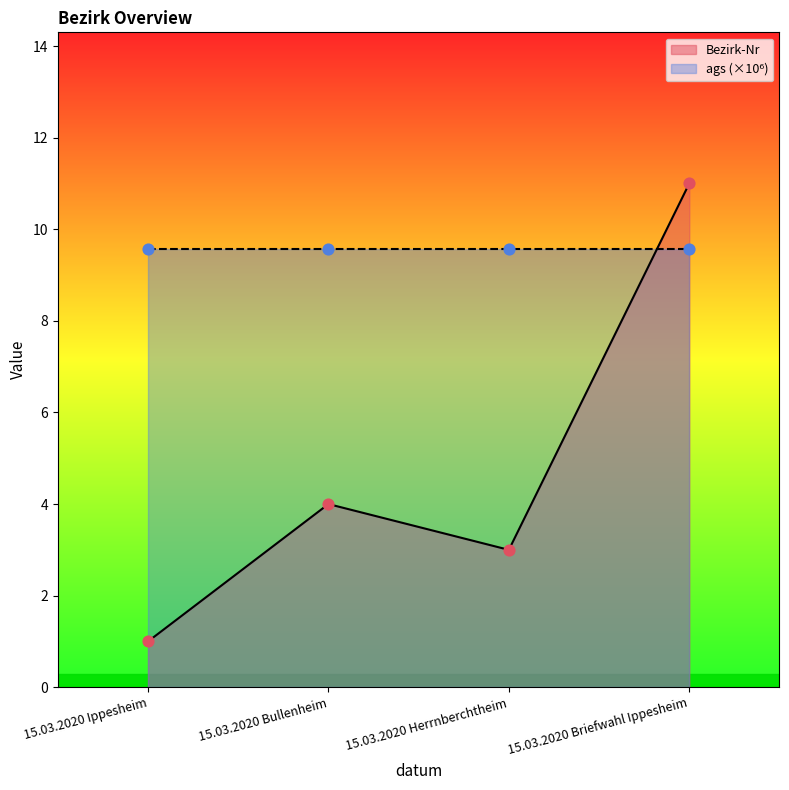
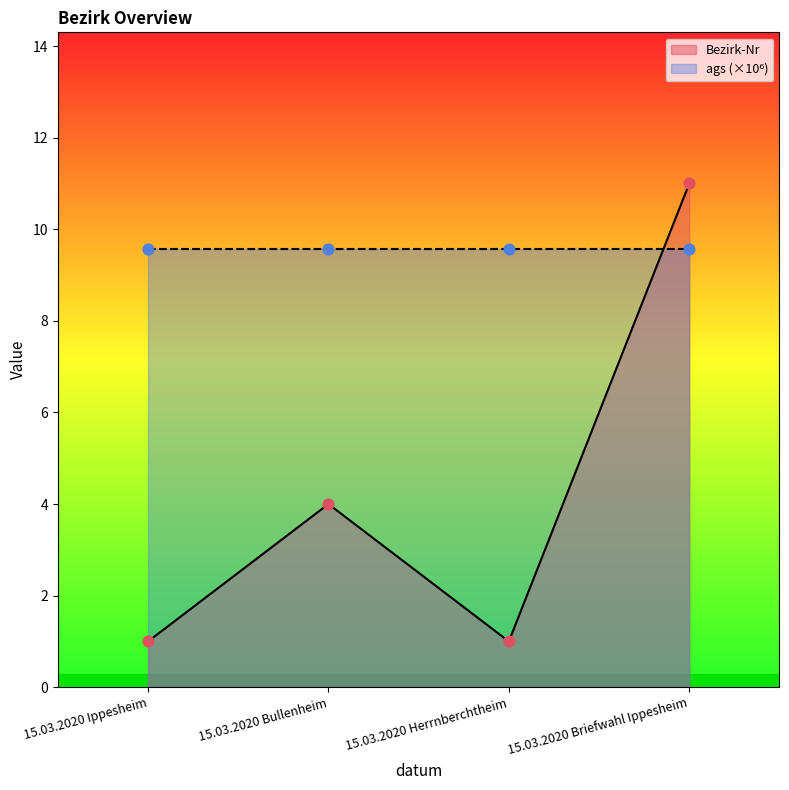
  {
    "Bezirk-Nr": {
      "15.03.2020 Ippesheim": 1,
      "15.03.2020 Bullenheim": 4,
-     "15.03.2020 Herrnberchtheim": 3,
+     "15.03.2020 Herrnberchtheim": 1,
      "15.03.2020 Briefwahl Ippesheim": 11
    },
    "ags (×10⁶)": {
      "15.03.2020 Ippesheim": 9.6,
      "15.03.2020 Bullenheim": 9.6,
      "15.03.2020 Herrnberchtheim": 9.6,
      "15.03.2020 Briefwahl Ippesheim": 9.6
    }
  }
